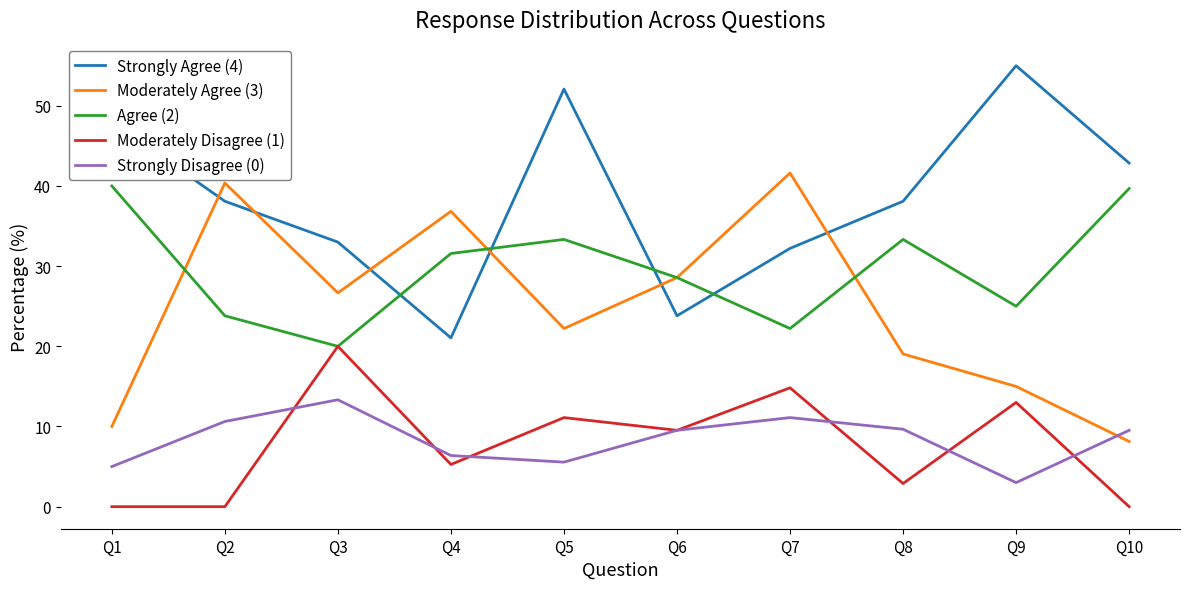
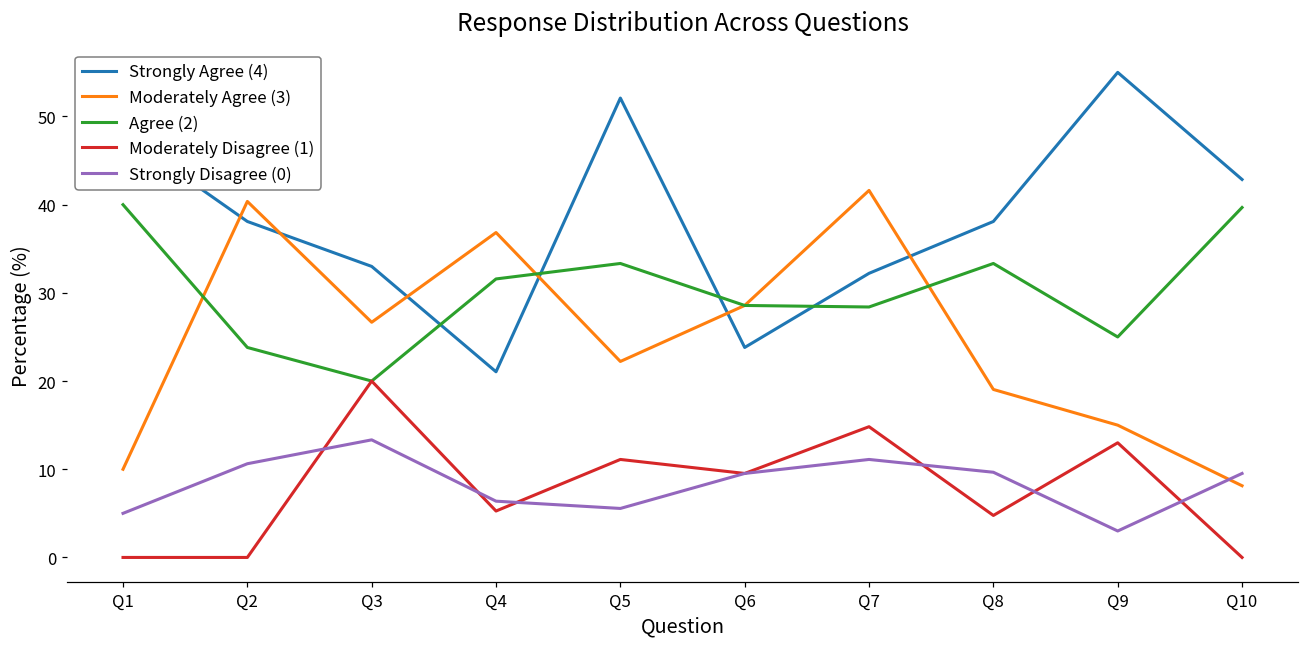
  {
    "Strongly Agree (4)": {
      "Q2": 38,
      "Q3": 33,
      "Q4": 21,
      "Q5": 52,
      "Q6": 24,
      "Q7": 32,
      "Q8": 38,
      "Q9": 55,
      "Q10": 43
    },
    "Moderately Agree (3)": {
      "Q1": 10,
      "Q2": 40,
      "Q3": 27,
      "Q4": 37,
      "Q5": 22,
      "Q7": 42,
      "Q8": 19,
      "Q9": 15,
      "Q10": 8
    },
    "Agree (2)": {
      "Q1": 40,
      "Q2": 24,
      "Q4": 32,
      "Q5": 33,
-     "Q7": 22,
+     "Q7": 28,
      "Q8": 33,
      "Q9": 25,
      "Q10": 40
    },
    "Moderately Disagree (1)": {
      "Q1": 0,
      "Q2": 0,
      "Q4": 5,
      "Q5": 11,
      "Q7": 15,
-     "Q8": 3,
+     "Q8": 5,
      "Q9": 13,
      "Q10": 0
    },
    "Strongly Disagree (0)": {
      "Q1": 5,
      "Q2": 11,
      "Q3": 13,
      "Q4": 6,
      "Q5": 6,
      "Q7": 11,
      "Q8": 10,
      "Q9": 3,
      "Q10": 10
    }
  }
